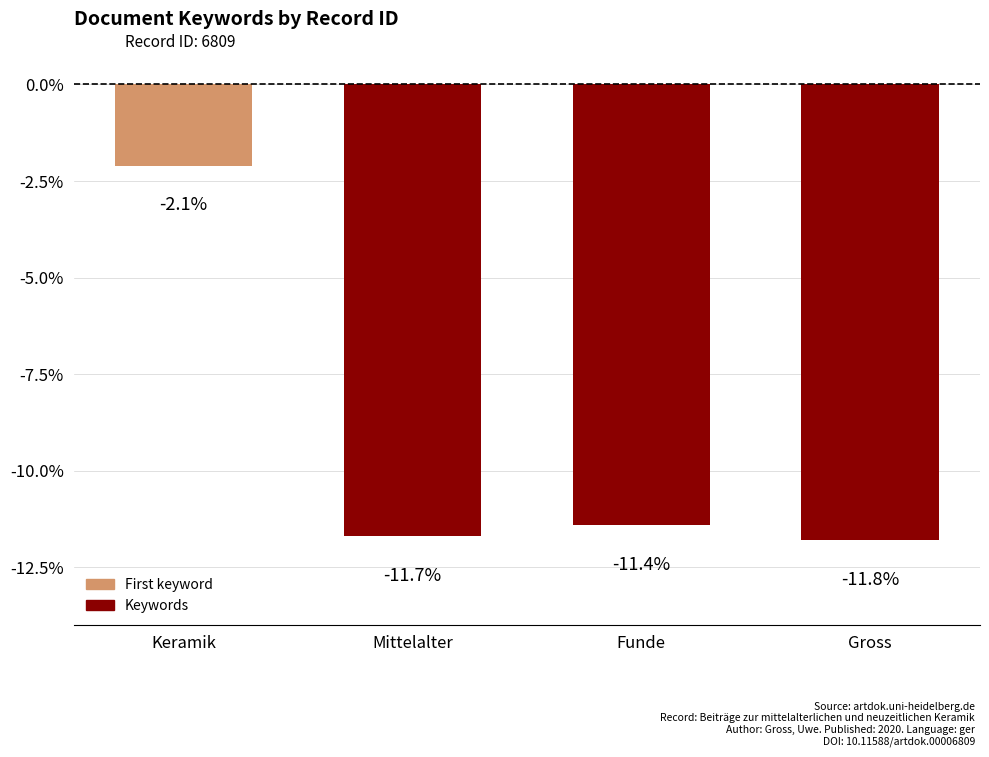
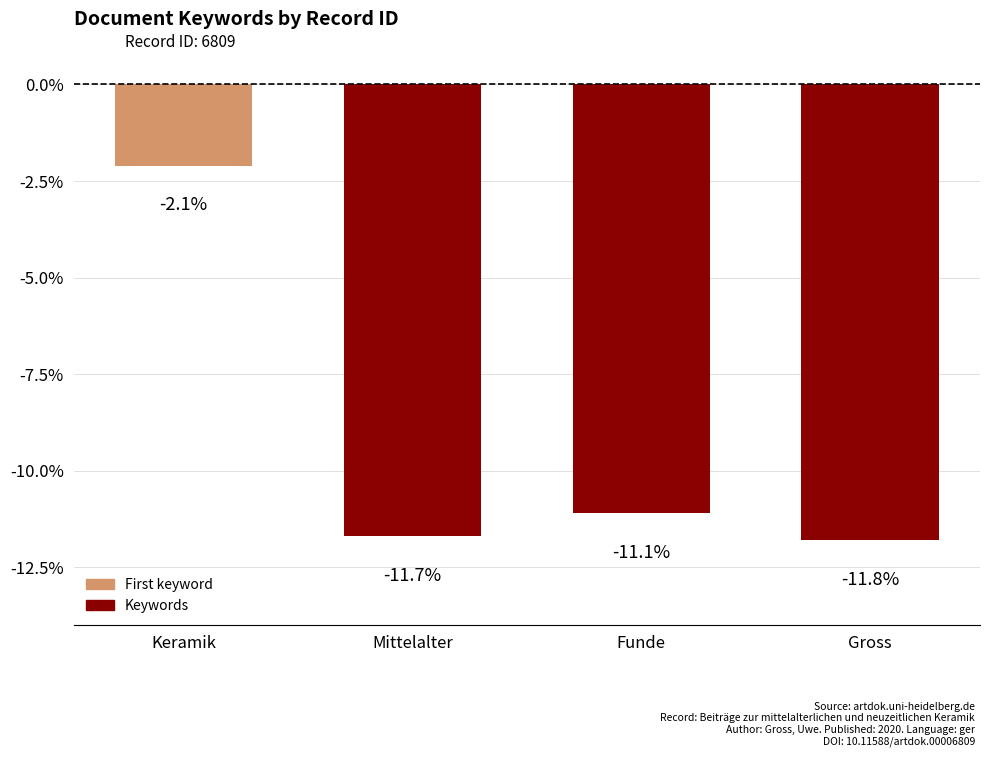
  {
-   "Funde": "-11.4%"
+   "Funde": "-11.1%"
  }
